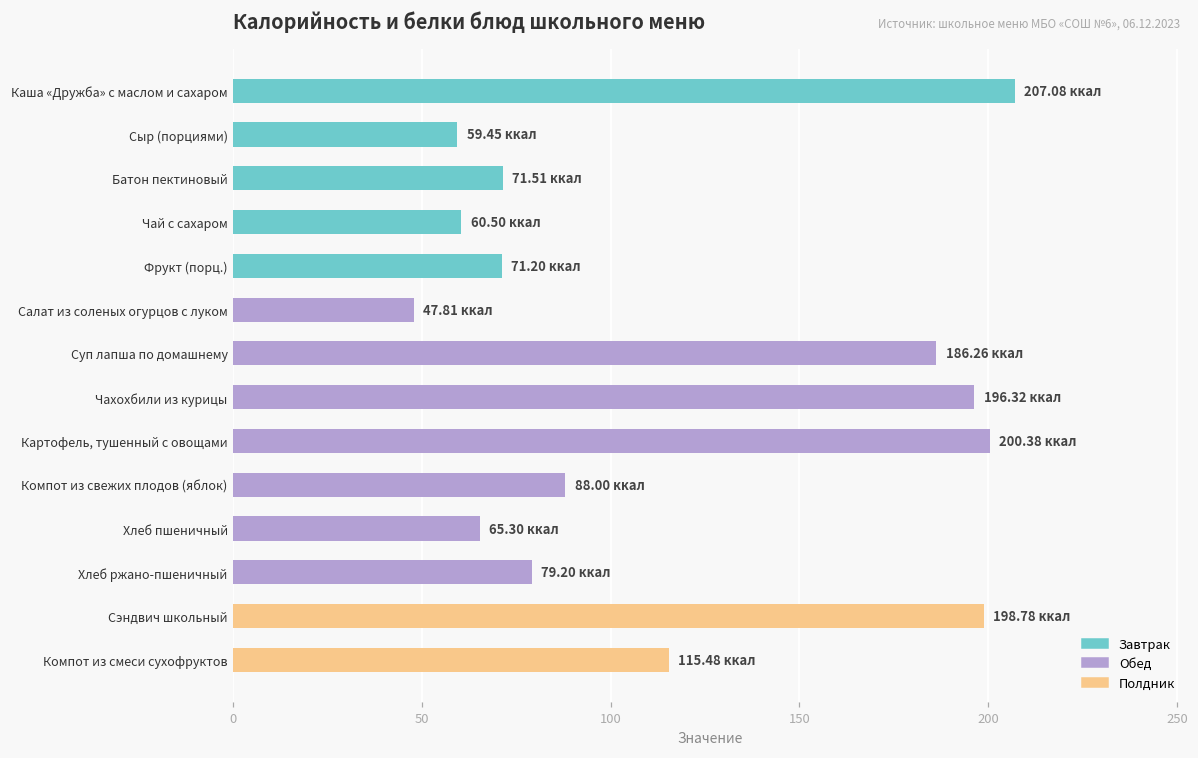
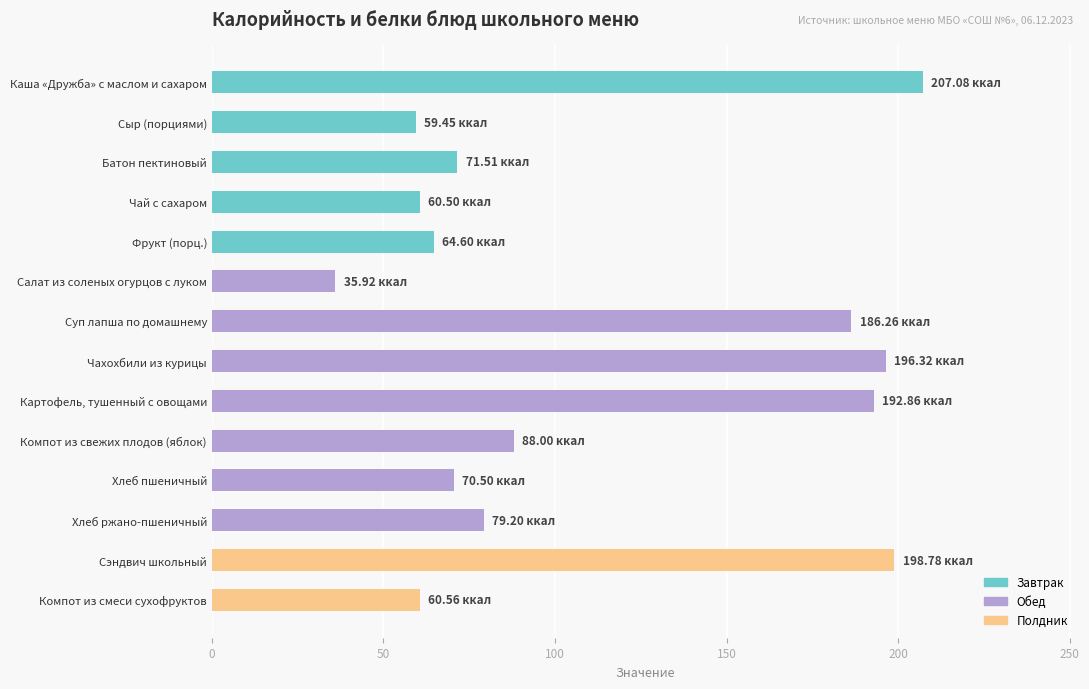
  {
    "Каша «Дружба» с маслом и сахаром": 207.08,
    "Сыр (порциями)": 59.45,
    "Батон пектиновый": 71.51,
    "Чай с сахаром": 60.50,
-   "Фрукт (порц.)": 71.20,
-   "Салат из соленых огурцов с луком": 47.81,
+   "Фрукт (порц.)": 64.60,
+   "Салат из соленых огурцов с луком": 35.92,
    "Суп лапша по домашнему": 186.26,
    "Чахохбили из курицы": 196.32,
-   "Картофель, тушенный с овощами": 200.38,
+   "Картофель, тушенный с овощами": 192.86,
    "Компот из свежих плодов (яблок)": 88.00,
-   "Хлеб пшеничный": 65.30,
+   "Хлеб пшеничный": 70.50,
    "Хлеб ржано-пшеничный": 79.20,
    "Сэндвич школьный": 198.78,
-   "Компот из смеси сухофруктов": 115.48
+   "Компот из смеси сухофруктов": 60.56
  }
